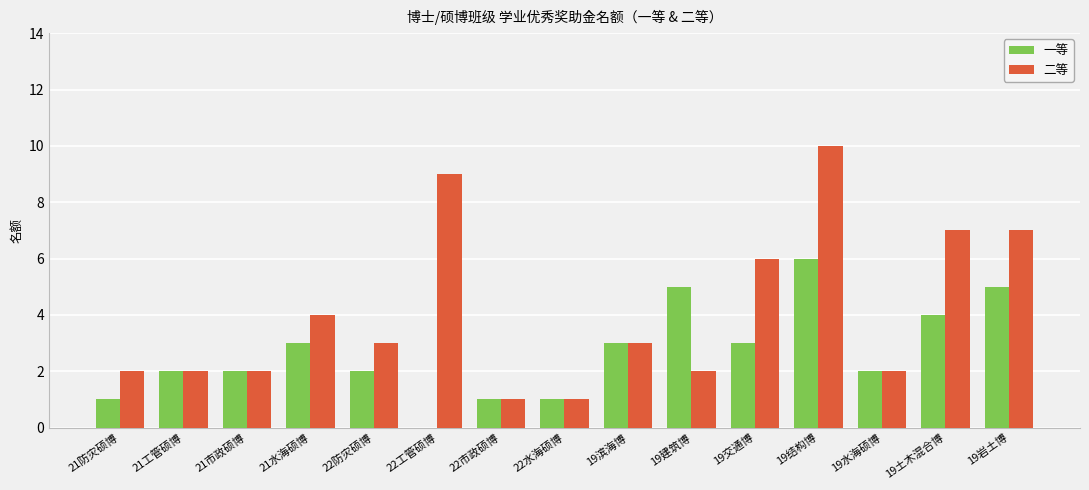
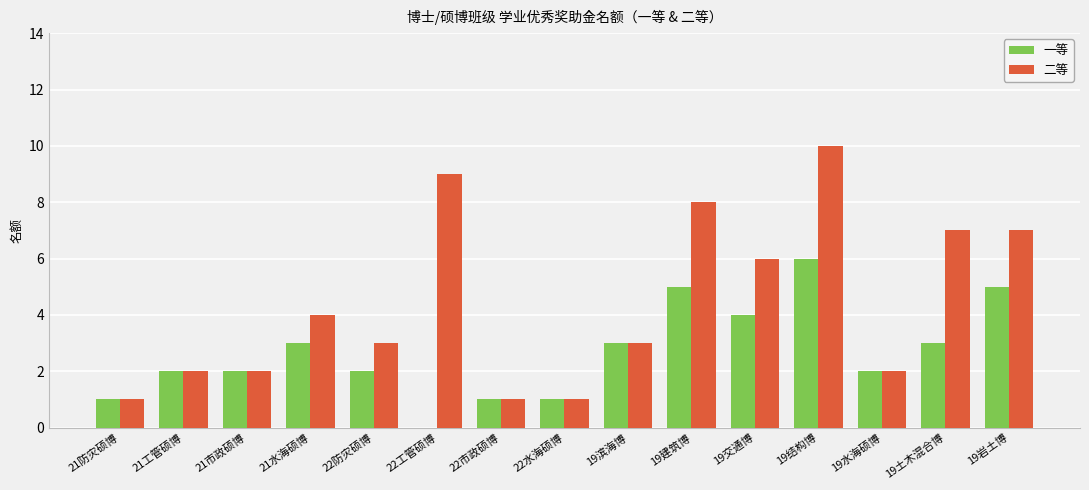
  {
    "一等": {
      "21防灾硕博": 1,
      "21工管硕博": 2,
      "21市政硕博": 2,
      "21水海硕博": 3,
      "22防灾硕博": 2,
      "22工管硕博": 0,
      "22市政硕博": 1,
      "22水海硕博": 1,
      "19滨海博": 3,
      "19建筑博": 5,
-     "19交通博": 3,
+     "19交通博": 4,
      "19结构博": 6,
      "19水海硕博": 2,
-     "19土木混合博": 4,
+     "19土木混合博": 3,
      "19岩土博": 5
    },
    "二等": {
-     "21防灾硕博": 2,
+     "21防灾硕博": 1,
      "21工管硕博": 2,
      "21市政硕博": 2,
      "21水海硕博": 4,
      "22防灾硕博": 3,
      "22工管硕博": 9,
      "22市政硕博": 1,
      "22水海硕博": 1,
      "19滨海博": 3,
-     "19建筑博": 2,
+     "19建筑博": 8,
      "19交通博": 6,
      "19结构博": 10,
      "19水海硕博": 2,
      "19土木混合博": 7,
      "19岩土博": 7
    }
  }
